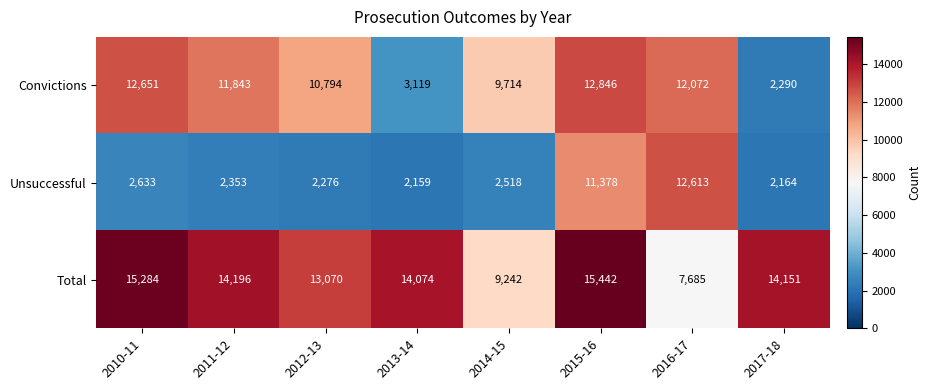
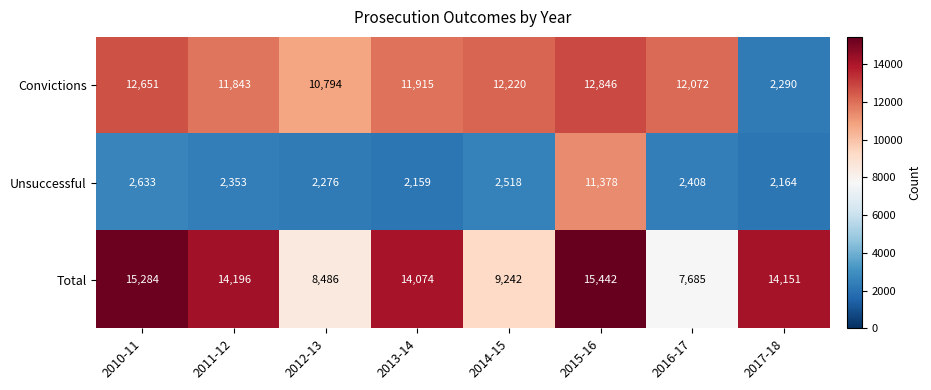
  {
    "Convictions": {
      "2010-11": "12,651",
      "2011-12": "11,843",
      "2012-13": "10,794",
-     "2013-14": "3,119",
-     "2014-15": "9,714",
+     "2013-14": "11,915",
+     "2014-15": "12,220",
      "2015-16": "12,846",
      "2016-17": "12,072",
      "2017-18": "2,290"
    },
    "Unsuccessful": {
      "2010-11": "2,633",
      "2011-12": "2,353",
      "2012-13": "2,276",
      "2013-14": "2,159",
      "2014-15": "2,518",
      "2015-16": "11,378",
-     "2016-17": "12,613",
+     "2016-17": "2,408",
      "2017-18": "2,164"
    },
    "Total": {
      "2010-11": "15,284",
      "2011-12": "14,196",
-     "2012-13": "13,070",
+     "2012-13": "8,486",
      "2013-14": "14,074",
      "2014-15": "9,242",
      "2015-16": "15,442",
      "2016-17": "7,685",
      "2017-18": "14,151"
    }
  }
